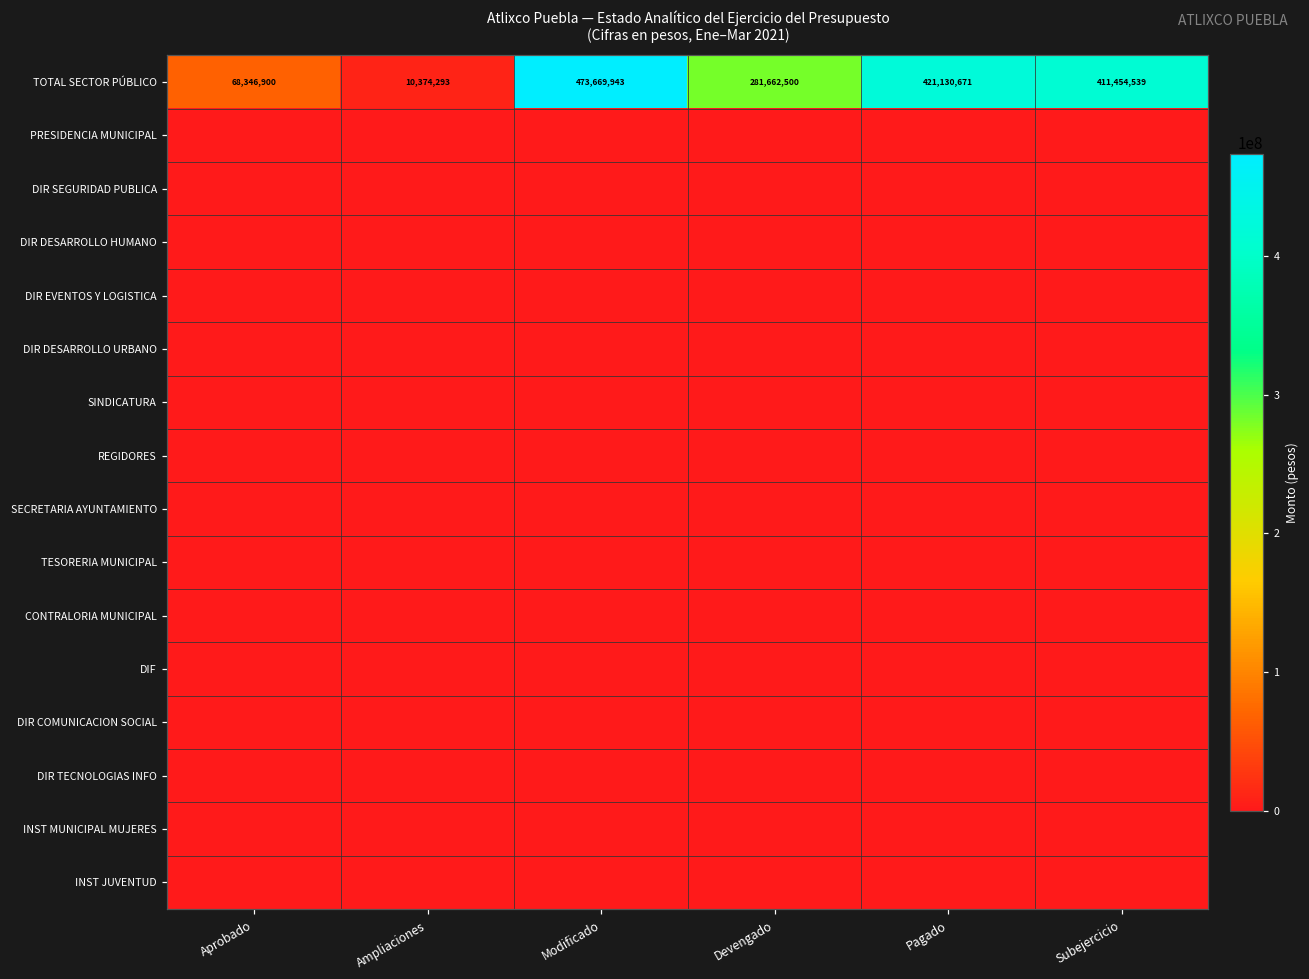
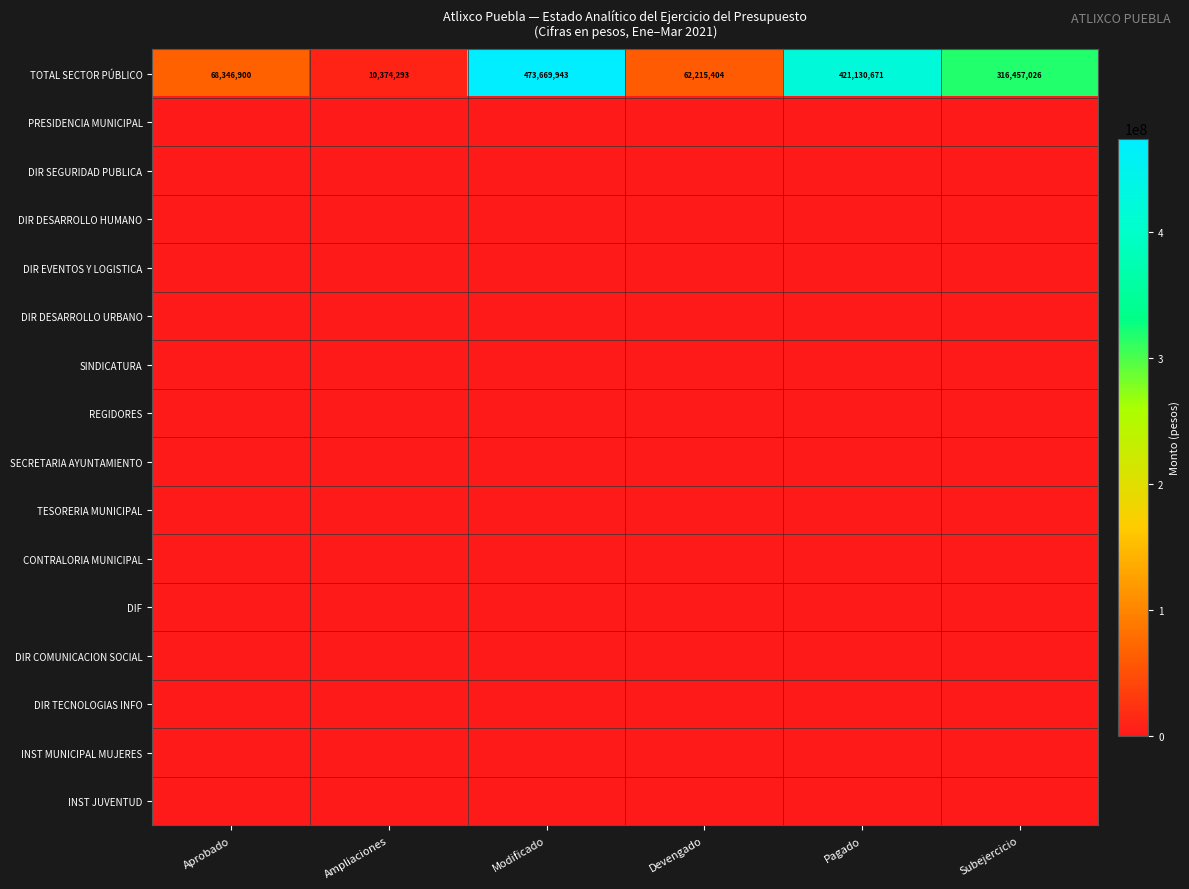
  {
    "TOTAL SECTOR PÚBLICO": {
      "Aprobado": "68,346,900",
      "Ampliaciones": "10,374,293",
      "Modificado": "473,669,943",
-     "Devengado": "281,662,500",
+     "Devengado": "62,215,404",
      "Pagado": "421,130,671",
-     "Subejercicio": "411,454,539"
+     "Subejercicio": "316,457,026"
    }
  }
